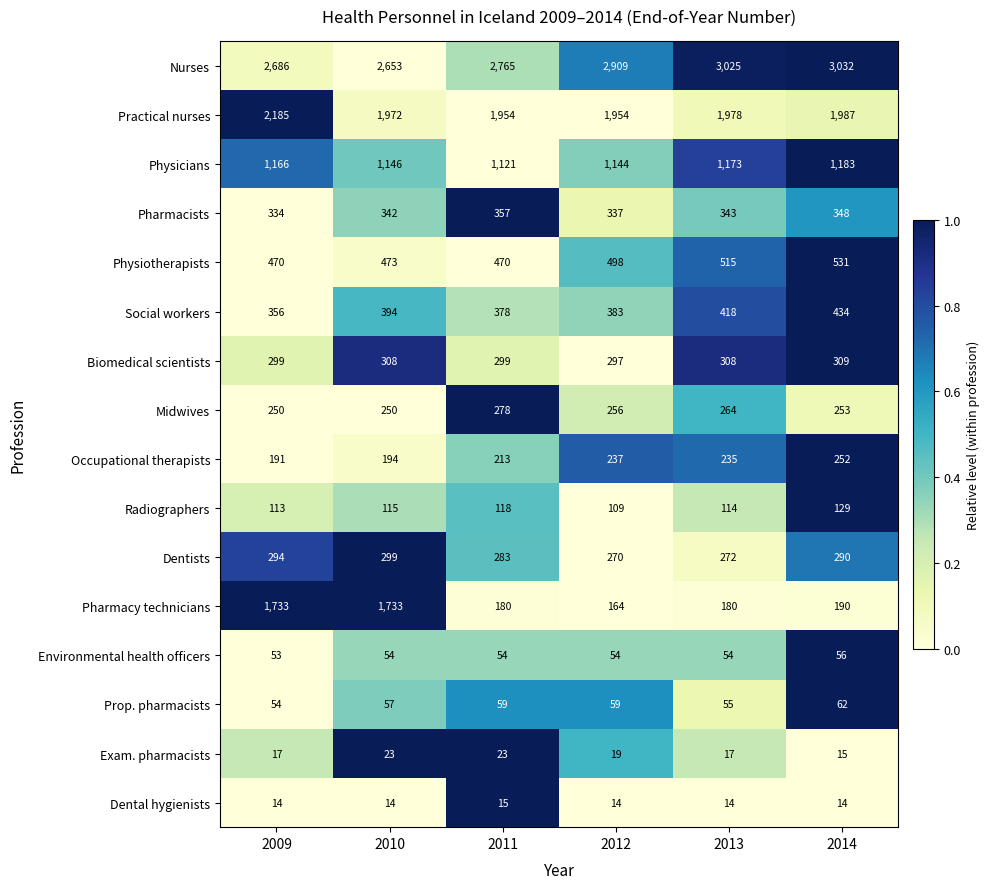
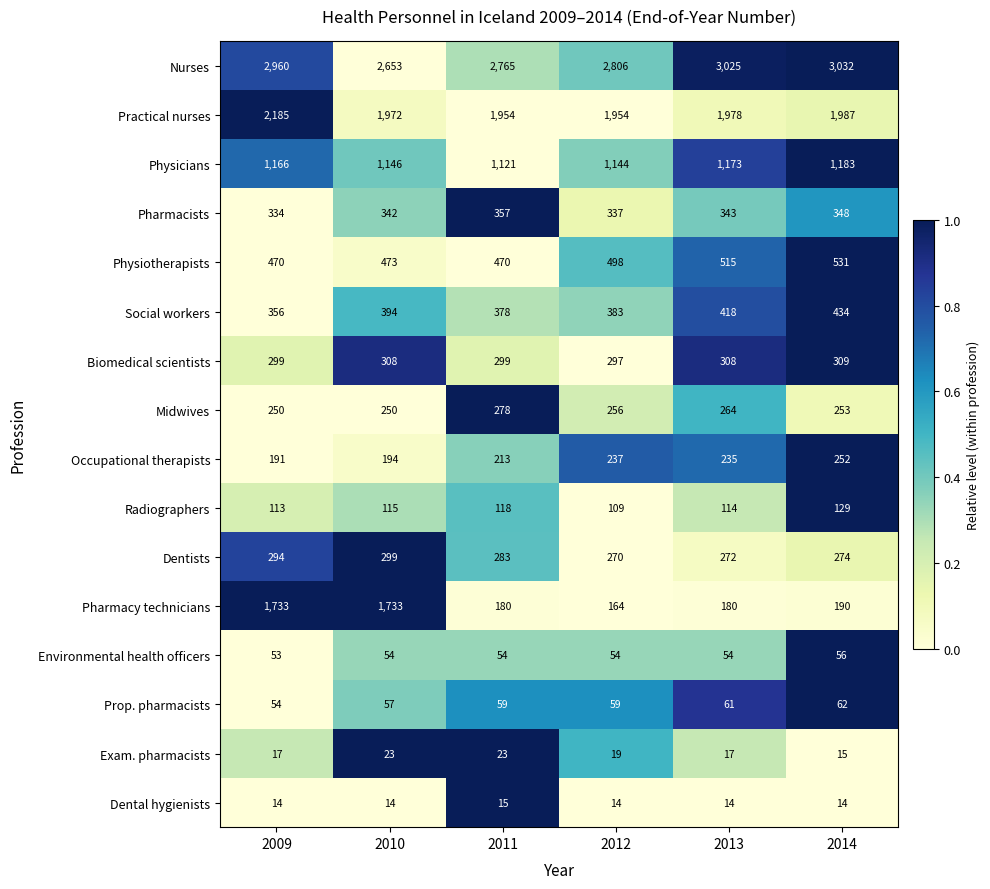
  {
    "Nurses": {
-     "2009": "2,686",
+     "2009": "2,960",
      "2010": "2,653",
      "2011": "2,765",
-     "2012": "2,909",
+     "2012": "2,806",
      "2013": "3,025",
      "2014": "3,032"
    },
    "Practical nurses": {
      "2009": "2,185",
      "2010": "1,972",
      "2011": "1,954",
      "2012": "1,954",
      "2013": "1,978",
      "2014": "1,987"
    },
    "Physicians": {
      "2009": "1,166",
      "2010": "1,146",
      "2011": "1,121",
      "2012": "1,144",
      "2013": "1,173",
      "2014": "1,183"
    },
    "Pharmacists": {
      "2009": "334",
      "2010": "342",
      "2011": "357",
      "2012": "337",
      "2013": "343",
      "2014": "348"
    },
    "Physiotherapists": {
      "2009": "470",
      "2010": "473",
      "2011": "470",
      "2012": "498",
      "2013": "515",
      "2014": "531"
    },
    "Social workers": {
      "2009": "356",
      "2010": "394",
      "2011": "378",
      "2012": "383",
      "2013": "418",
      "2014": "434"
    },
    "Biomedical scientists": {
      "2009": "299",
      "2010": "308",
      "2011": "299",
      "2012": "297",
      "2013": "308",
      "2014": "309"
    },
    "Midwives": {
      "2009": "250",
      "2010": "250",
      "2011": "278",
      "2012": "256",
      "2013": "264",
      "2014": "253"
    },
    "Occupational therapists": {
      "2009": "191",
      "2010": "194",
      "2011": "213",
      "2012": "237",
      "2013": "235",
      "2014": "252"
    },
    "Radiographers": {
      "2009": "113",
      "2010": "115",
      "2011": "118",
      "2012": "109",
      "2013": "114",
      "2014": "129"
    },
    "Dentists": {
      "2009": "294",
      "2010": "299",
      "2011": "283",
      "2012": "270",
      "2013": "272",
-     "2014": "290"
+     "2014": "274"
    },
    "Pharmacy technicians": {
      "2009": "1,733",
      "2010": "1,733",
      "2011": "180",
      "2012": "164",
      "2013": "180",
      "2014": "190"
    },
    "Environmental health officers": {
      "2009": "53",
      "2010": "54",
      "2011": "54",
      "2012": "54",
      "2013": "54",
      "2014": "56"
    },
    "Prop. pharmacists": {
      "2009": "54",
      "2010": "57",
      "2011": "59",
      "2012": "59",
-     "2013": "55",
+     "2013": "61",
      "2014": "62"
    },
    "Exam. pharmacists": {
      "2009": "17",
      "2010": "23",
      "2011": "23",
      "2012": "19",
      "2013": "17",
      "2014": "15"
    },
    "Dental hygienists": {
      "2009": "14",
      "2010": "14",
      "2011": "15",
      "2012": "14",
      "2013": "14",
      "2014": "14"
    }
  }
